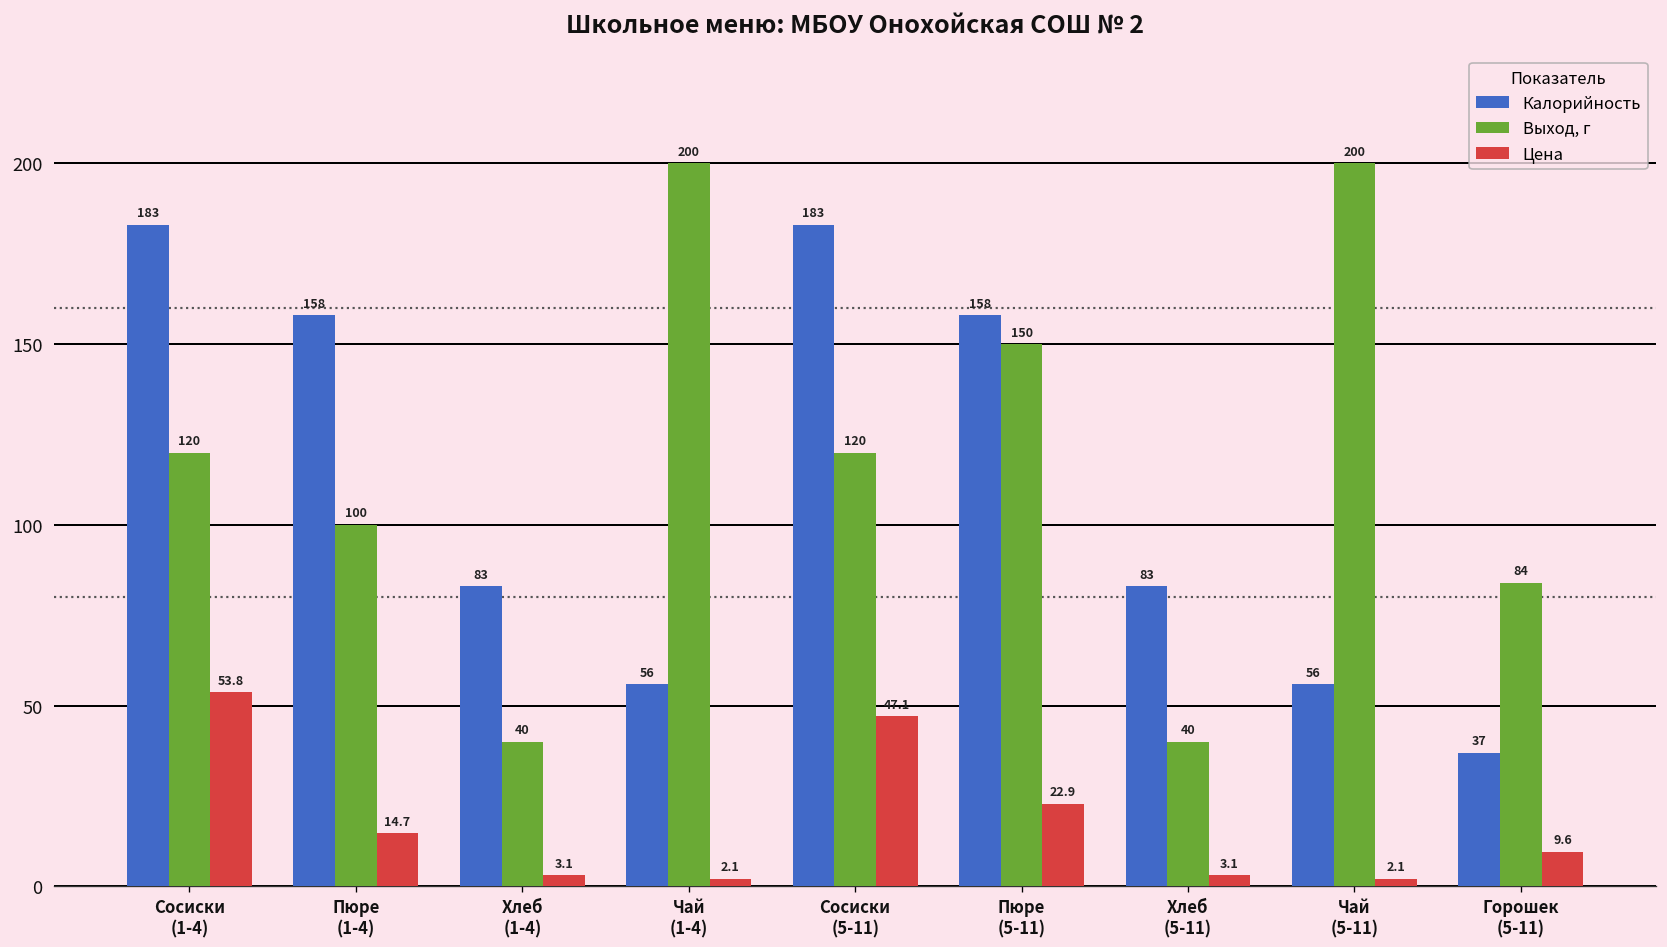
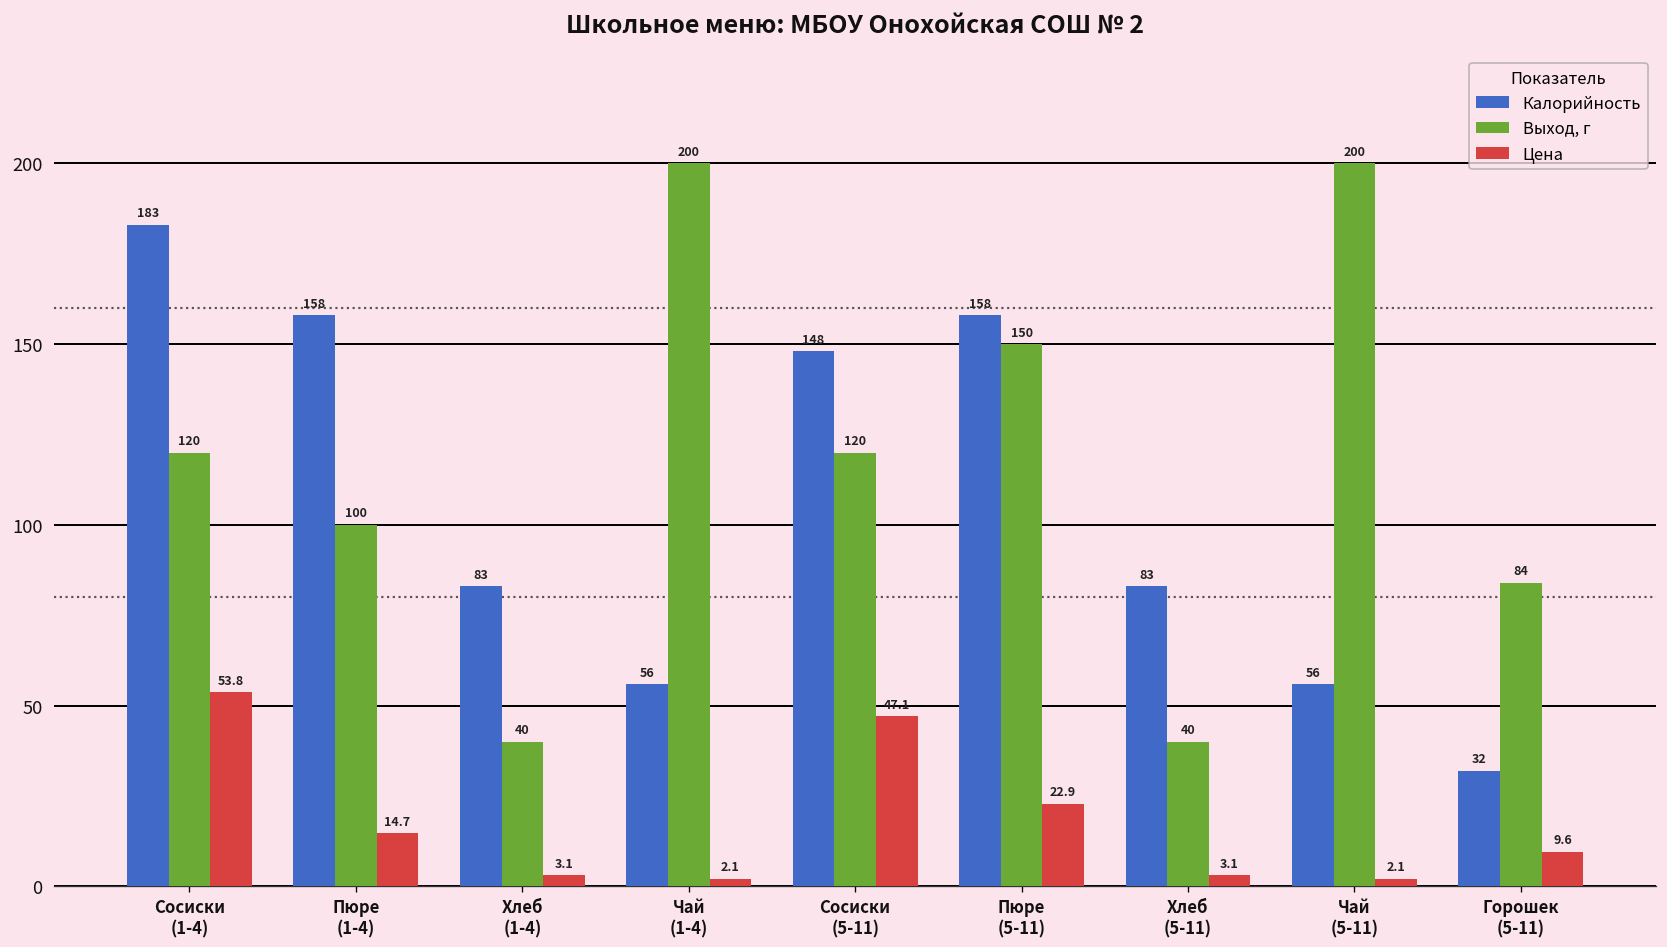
  {
    "Калорийность": {
      "Сосиски (1-4)": 183,
      "Пюре (1-4)": 158,
      "Хлеб (1-4)": 83,
      "Чай (1-4)": 56,
-     "Сосиски (5-11)": 183,
+     "Сосиски (5-11)": 148,
      "Пюре (5-11)": 158,
      "Хлеб (5-11)": 83,
      "Чай (5-11)": 56,
-     "Горошек (5-11)": 37
+     "Горошек (5-11)": 32
    },
    "Выход, г": {
      "Сосиски (1-4)": 120,
      "Пюре (1-4)": 100,
      "Хлеб (1-4)": 40,
      "Чай (1-4)": 200,
      "Сосиски (5-11)": 120,
      "Пюре (5-11)": 150,
      "Хлеб (5-11)": 40,
      "Чай (5-11)": 200,
      "Горошек (5-11)": 84
    },
    "Цена": {
      "Сосиски (1-4)": 53.8,
      "Пюре (1-4)": 14.7,
      "Хлеб (1-4)": 3.1,
      "Чай (1-4)": 2.1,
      "Сосиски (5-11)": 47.1,
      "Пюре (5-11)": 22.9,
      "Хлеб (5-11)": 3.1,
      "Чай (5-11)": 2.1,
      "Горошек (5-11)": 9.6
    }
  }
